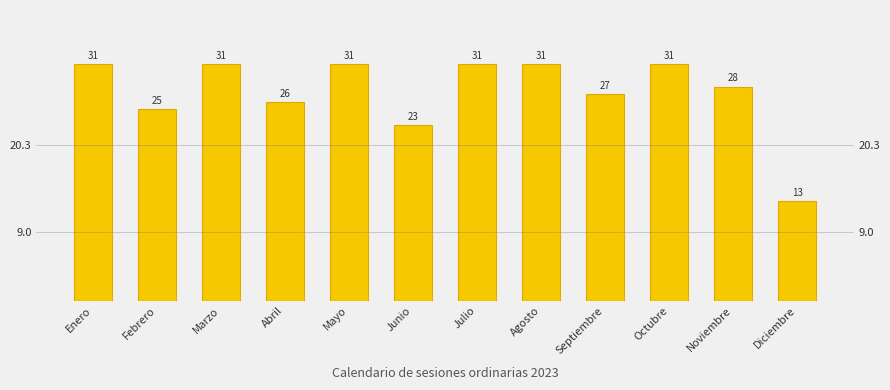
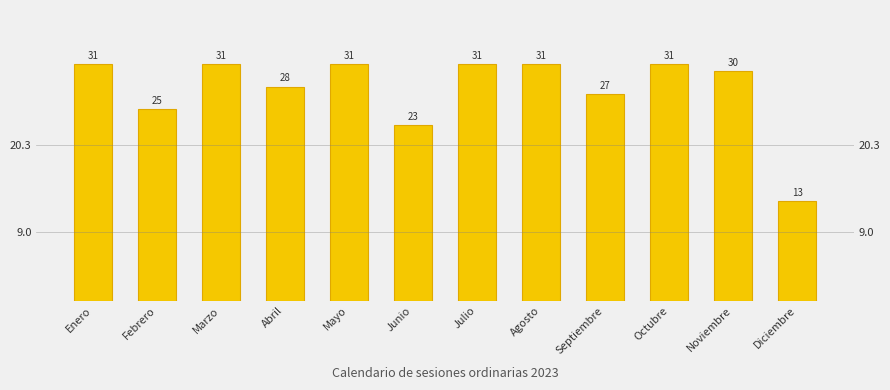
  {
    "Enero": 31,
    "Febrero": 25,
    "Marzo": 31,
-   "Abril": 26,
+   "Abril": 28,
    "Mayo": 31,
    "Junio": 23,
    "Julio": 31,
    "Agosto": 31,
    "Septiembre": 27,
    "Octubre": 31,
-   "Noviembre": 28,
+   "Noviembre": 30,
    "Diciembre": 13
  }
